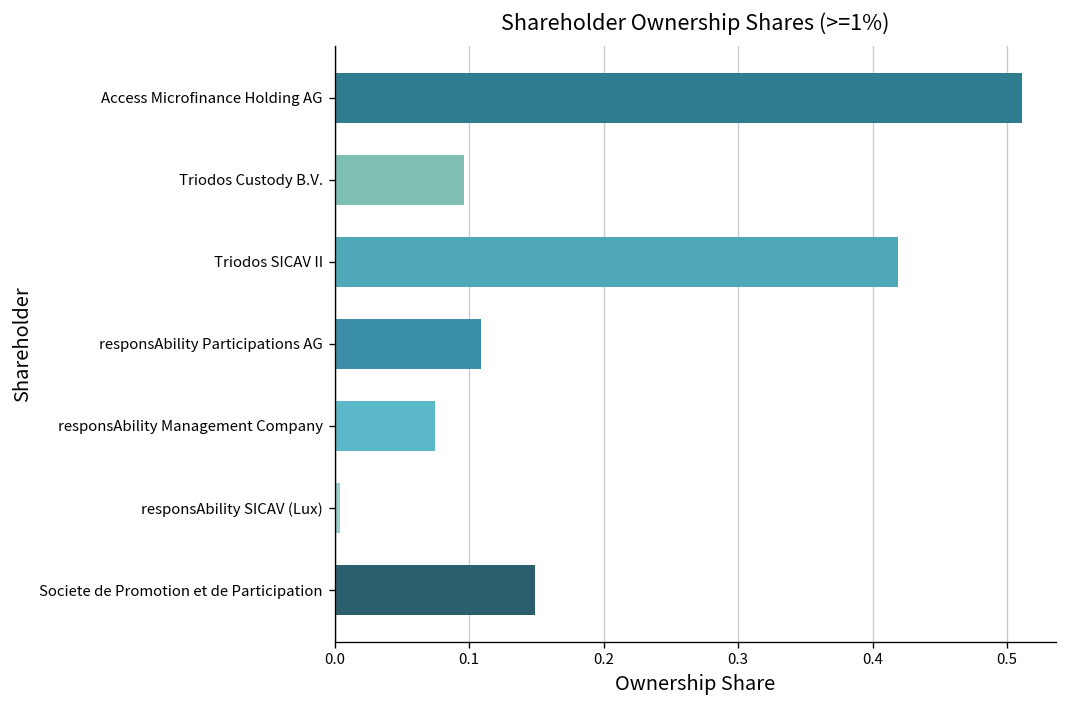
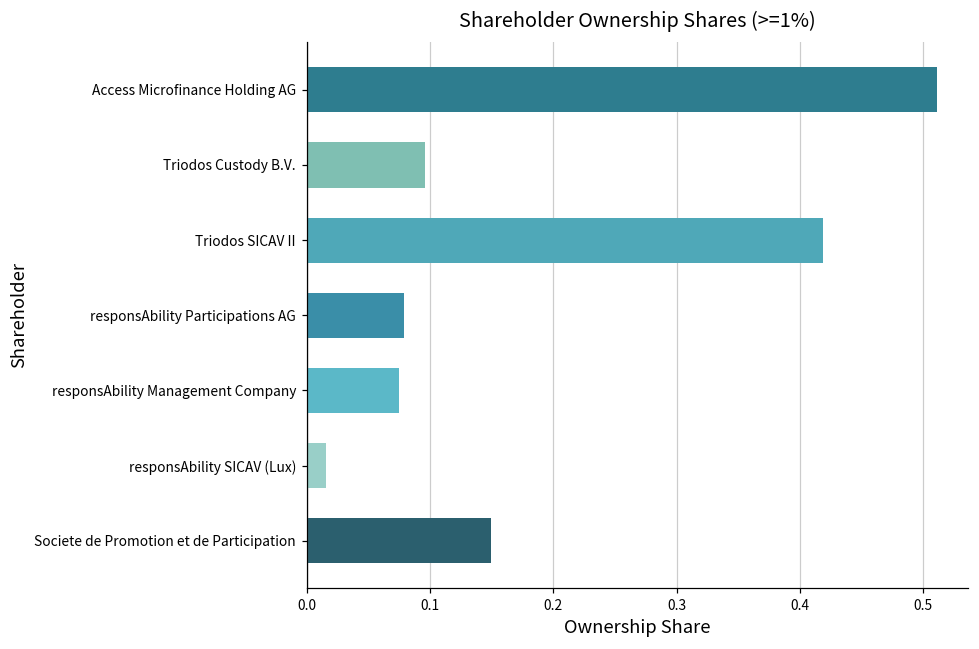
  {
    "Access Microfinance Holding AG": 0.511,
    "Triodos Custody B.V.": 0.096,
    "Triodos SICAV II": 0.419,
-   "responsAbility Participations AG": 0.109,
+   "responsAbility Participations AG": 0.079,
    "responsAbility Management Company": 0.075,
-   "responsAbility SICAV (Lux)": 0.004,
+   "responsAbility SICAV (Lux)": 0.016,
    "Societe de Promotion et de Participation": 0.149
  }
